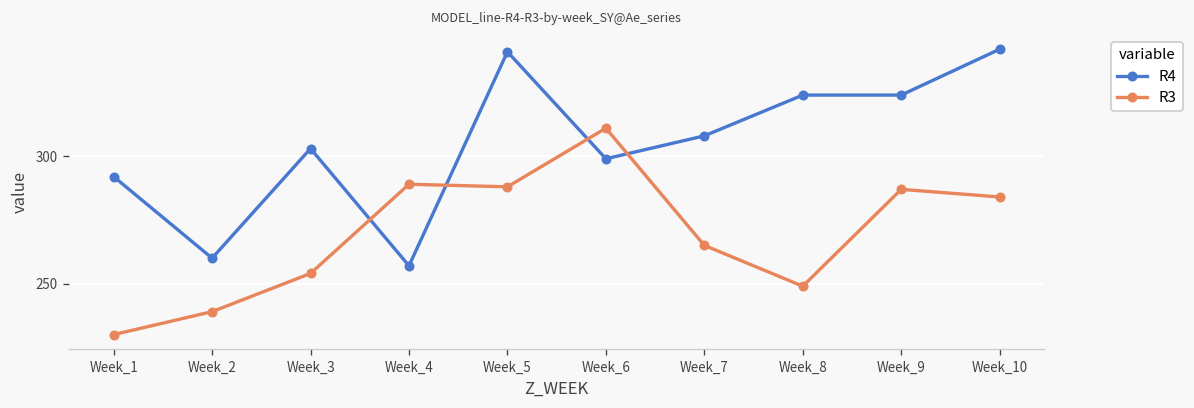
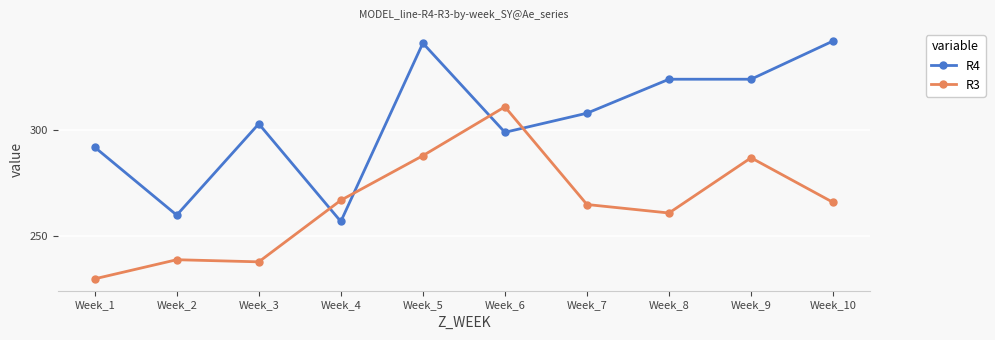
  {
    "R4": {
      "Week_1": 292,
      "Week_2": 260,
      "Week_3": 303,
      "Week_4": 257,
      "Week_5": 341,
      "Week_6": 299,
      "Week_7": 308,
      "Week_8": 324,
      "Week_9": 324,
      "Week_10": 342
    },
    "R3": {
      "Week_1": 230,
      "Week_2": 239,
-     "Week_3": 254,
-     "Week_4": 289,
+     "Week_3": 238,
+     "Week_4": 267,
      "Week_5": 288,
      "Week_6": 311,
      "Week_7": 265,
-     "Week_8": 249,
+     "Week_8": 261,
      "Week_9": 287,
-     "Week_10": 284
+     "Week_10": 266
    }
  }
